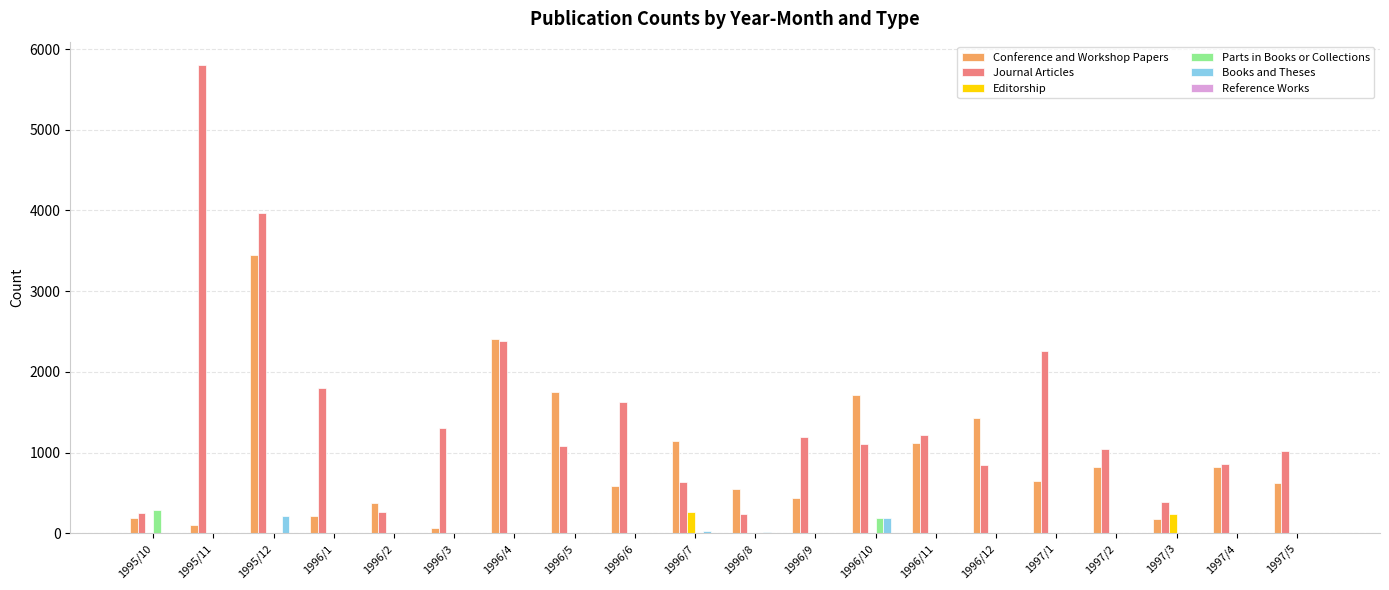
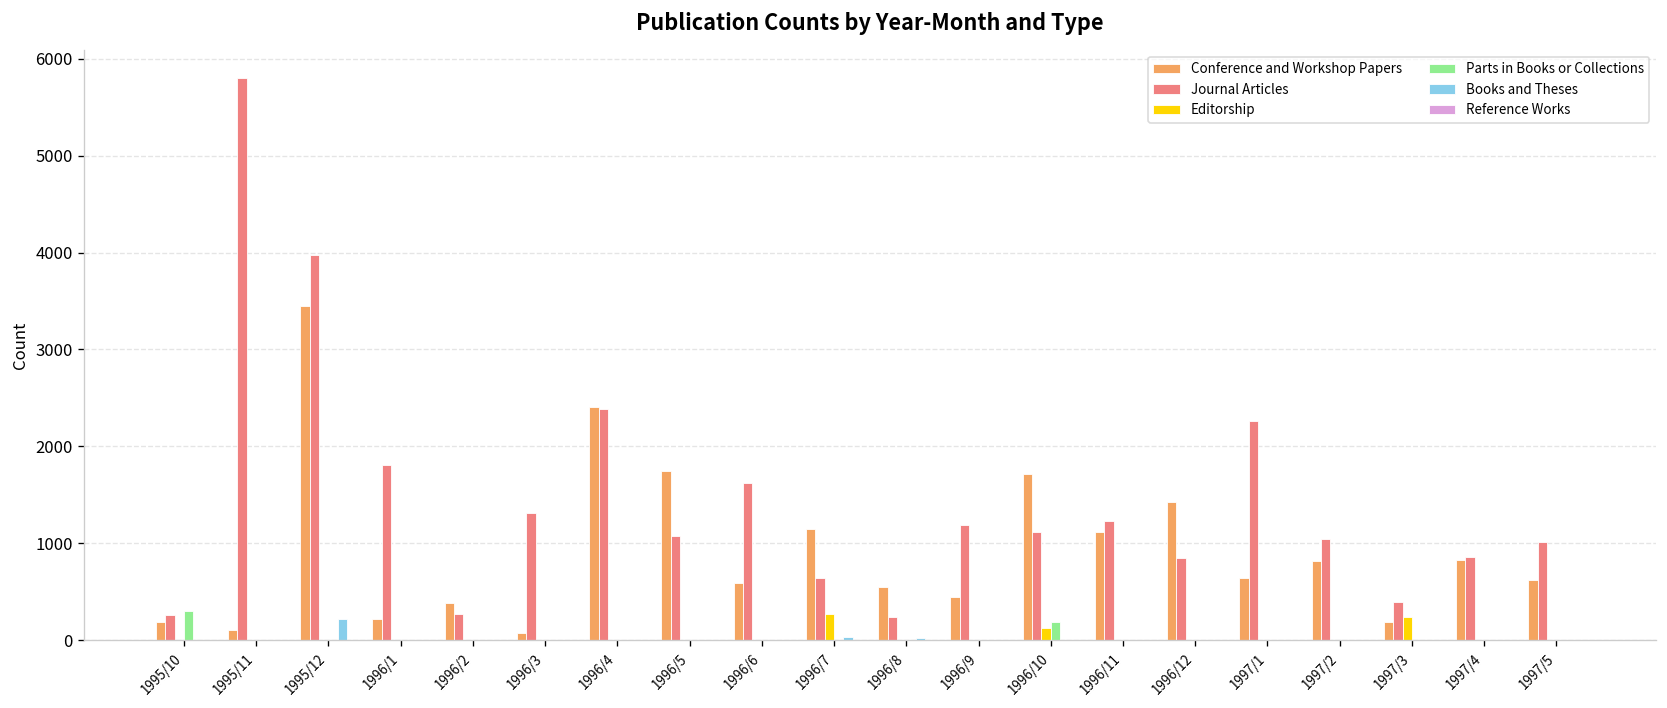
  {
    "Editorship": {
      "1996/2": 0,
      "1996/3": 0,
      "1996/4": 0,
      "1996/6": 0,
      "1996/7": 300,
      "1996/9": 0,
-     "1996/10": 0,
+     "1996/10": 100,
      "1996/11": 0,
      "1996/12": 0,
      "1997/1": 0,
      "1997/2": 0,
      "1997/3": 200,
      "1997/4": 0,
      "1997/5": 0
    },
    "Parts in Books or Collections": {
      "1995/10": 300,
      "1995/11": 0,
      "1995/12": 0,
      "1996/1": 0,
      "1996/2": 0,
      "1996/3": 0,
      "1996/4": 0,
      "1996/5": 0,
      "1996/6": 0,
      "1996/8": 0,
      "1996/9": 0,
      "1996/10": 200,
      "1996/11": 0,
      "1996/12": 0,
      "1997/1": 0,
      "1997/2": 0,
      "1997/3": 0,
      "1997/4": 0,
      "1997/5": 0
    },
    "Books and Theses": {
      "1995/11": 0,
      "1995/12": 200,
      "1996/1": 0,
      "1996/2": 0,
      "1996/3": 0,
      "1996/4": 0,
      "1996/5": 0,
      "1996/9": 0,
-     "1996/10": 200,
+     "1996/10": 0,
      "1996/11": 0,
      "1997/1": 0,
      "1997/2": 0,
      "1997/3": 0,
      "1997/4": 0,
      "1997/5": 0
    },
    "Reference Works": {
      "1995/10": 0,
      "1995/11": 0,
      "1995/12": 0,
      "1996/1": 0,
      "1996/2": 0,
      "1996/3": 0,
      "1996/4": 0,
      "1996/5": 0,
      "1996/6": 0,
      "1996/7": 0,
      "1996/8": 0,
      "1996/9": 0,
      "1996/10": 0,
      "1996/11": 0,
      "1996/12": 0,
      "1997/1": 0,
      "1997/2": 0,
      "1997/3": 0,
      "1997/4": 0,
      "1997/5": 0
    }
  }
